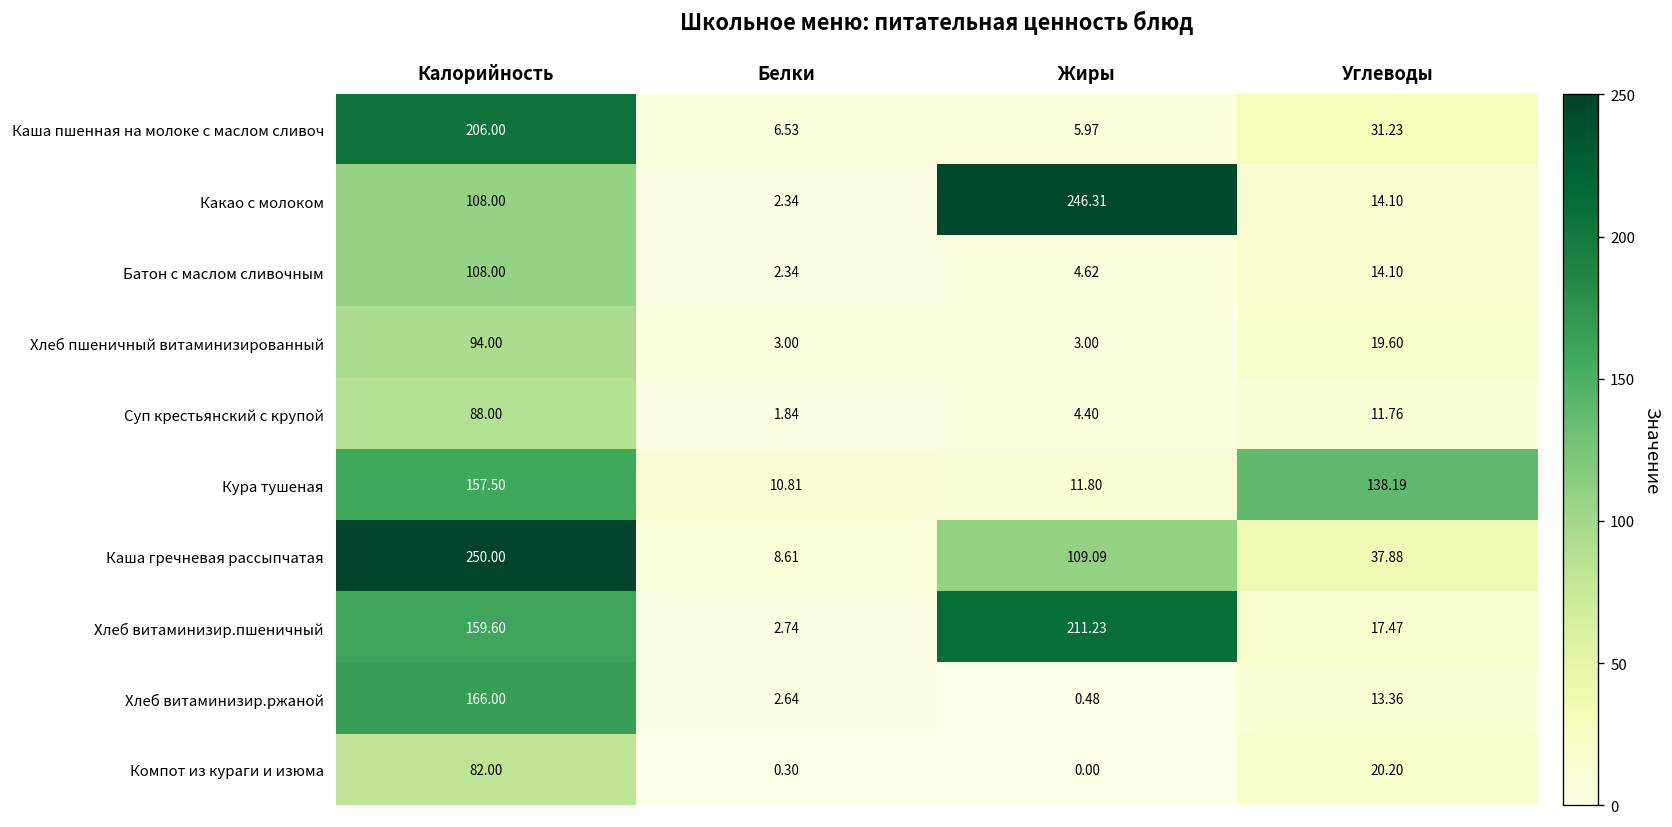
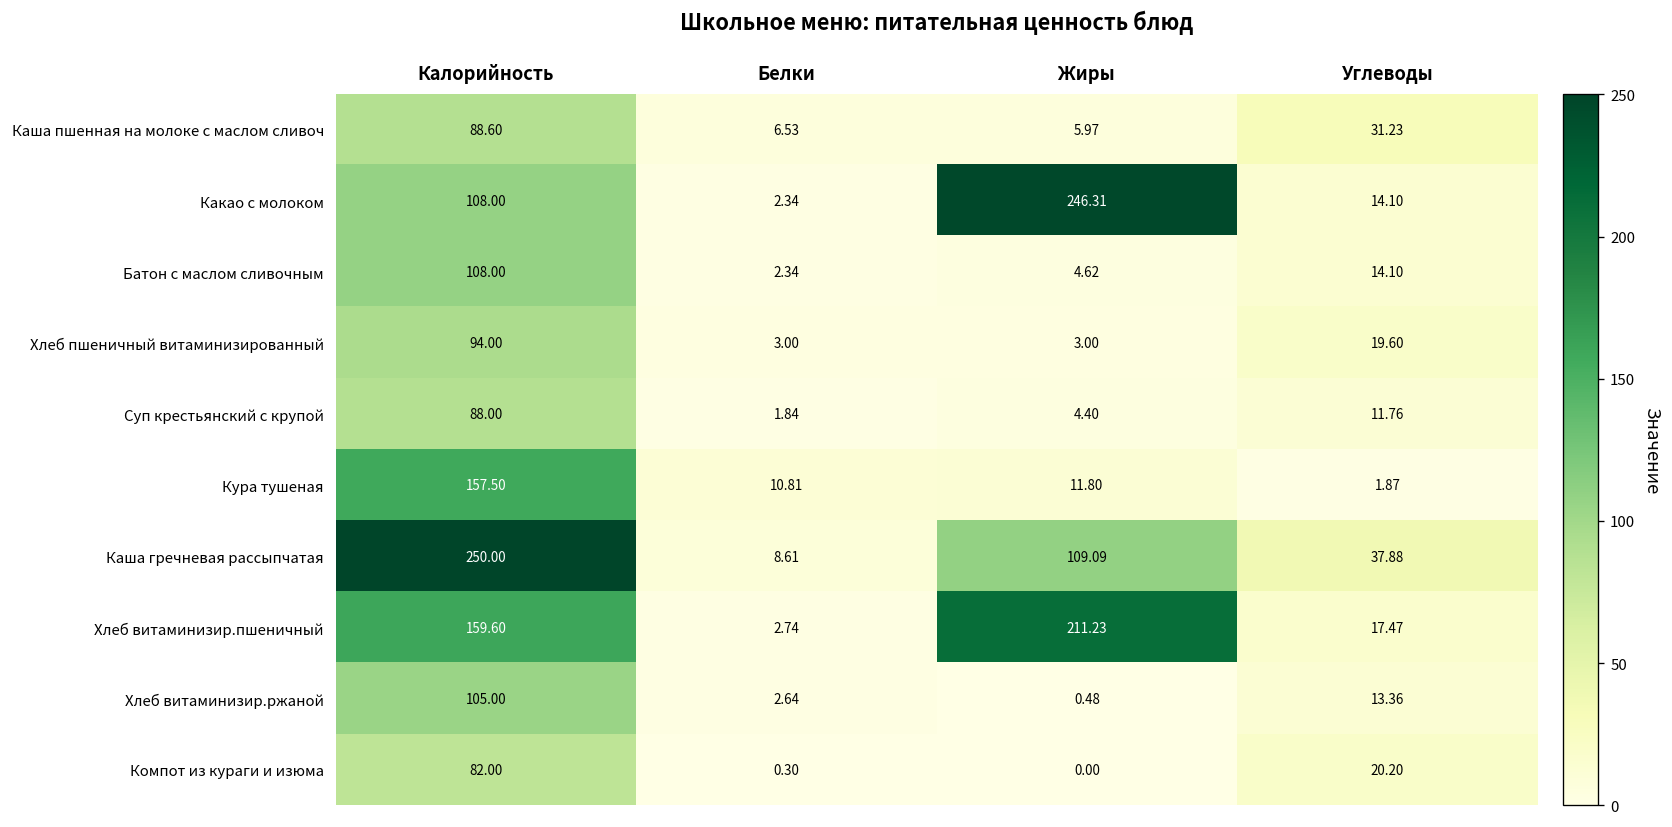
  {
    "Каша пшенная на молоке с маслом сливоч": {
-     "Калорийность": 206.00,
+     "Калорийность": 88.60,
      "Белки": 6.53,
      "Жиры": 5.97,
      "Углеводы": 31.23
    },
    "Какао с молоком": {
      "Калорийность": 108.00,
      "Белки": 2.34,
      "Жиры": 246.31,
      "Углеводы": 14.10
    },
    "Батон с маслом сливочным": {
      "Калорийность": 108.00,
      "Белки": 2.34,
      "Жиры": 4.62,
      "Углеводы": 14.10
    },
    "Хлеб пшеничный витаминизированный": {
      "Калорийность": 94.00,
      "Белки": 3.00,
      "Жиры": 3.00,
      "Углеводы": 19.60
    },
    "Суп крестьянский с крупой": {
      "Калорийность": 88.00,
      "Белки": 1.84,
      "Жиры": 4.40,
      "Углеводы": 11.76
    },
    "Кура тушеная": {
      "Калорийность": 157.50,
      "Белки": 10.81,
      "Жиры": 11.80,
-     "Углеводы": 138.19
+     "Углеводы": 1.87
    },
    "Каша гречневая рассыпчатая": {
      "Калорийность": 250.00,
      "Белки": 8.61,
      "Жиры": 109.09,
      "Углеводы": 37.88
    },
    "Хлеб витаминизир.пшеничный": {
      "Калорийность": 159.60,
      "Белки": 2.74,
      "Жиры": 211.23,
      "Углеводы": 17.47
    },
    "Хлеб витаминизир.ржаной": {
-     "Калорийность": 166.00,
+     "Калорийность": 105.00,
      "Белки": 2.64,
      "Жиры": 0.48,
      "Углеводы": 13.36
    },
    "Компот из кураги и изюма": {
      "Калорийность": 82.00,
      "Белки": 0.30,
      "Жиры": 0.00,
      "Углеводы": 20.20
    }
  }
